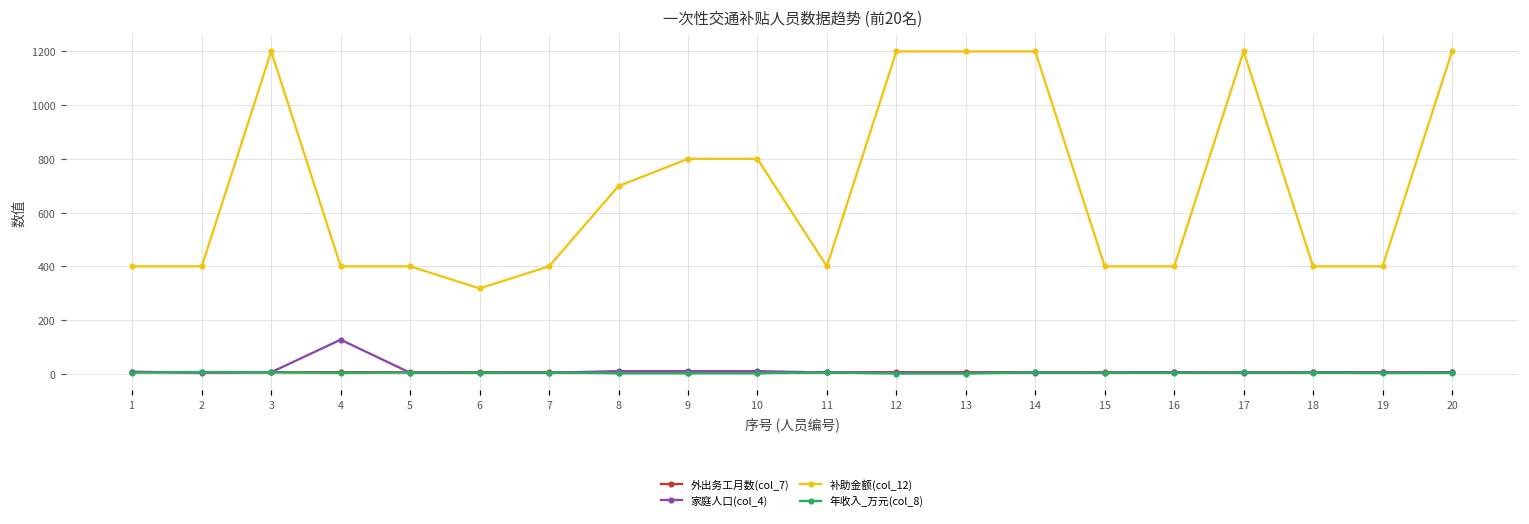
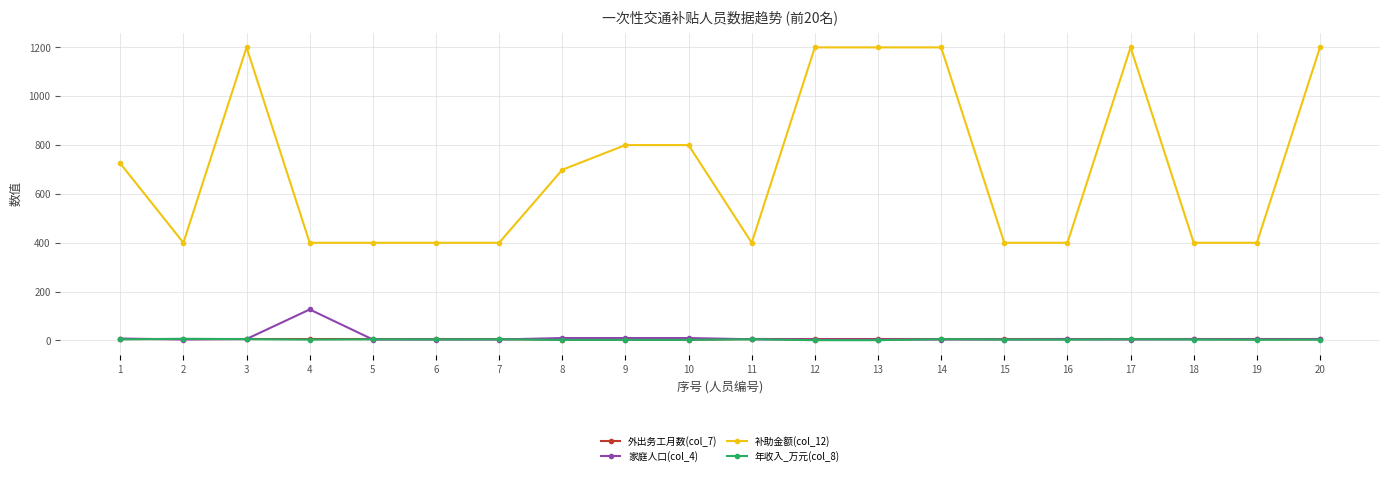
  {
    "家庭人口(col_4)": {
      "4": 130
    },
    "补助金额(col_12)": {
-     "1": 400,
+     "1": 730,
      "2": 400,
      "3": 1200,
      "4": 400,
      "5": 400,
-     "6": 320,
+     "6": 400,
      "7": 400,
      "8": 700,
      "9": 800,
      "10": 800,
      "11": 400,
      "12": 1200,
      "13": 1200,
      "14": 1200,
      "15": 400,
      "16": 400,
      "17": 1200,
      "18": 400,
      "19": 400,
      "20": 1200
    }
  }
